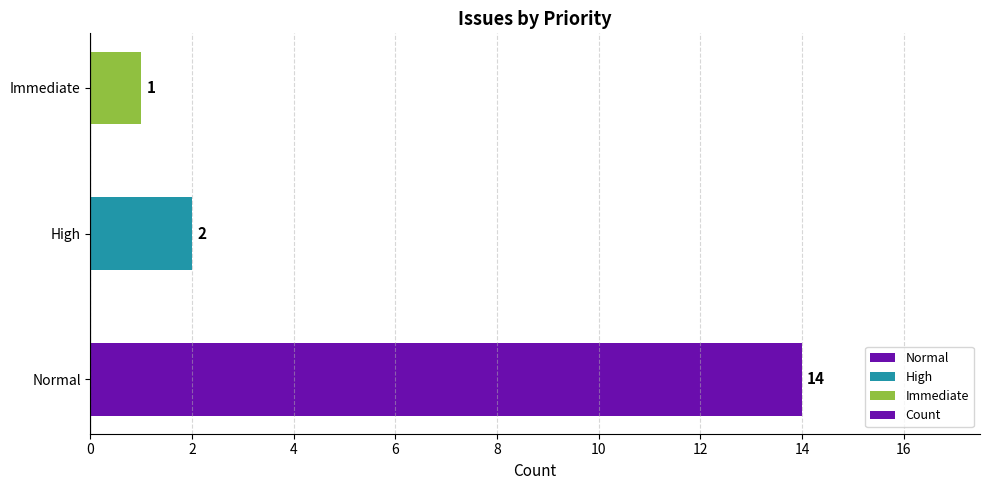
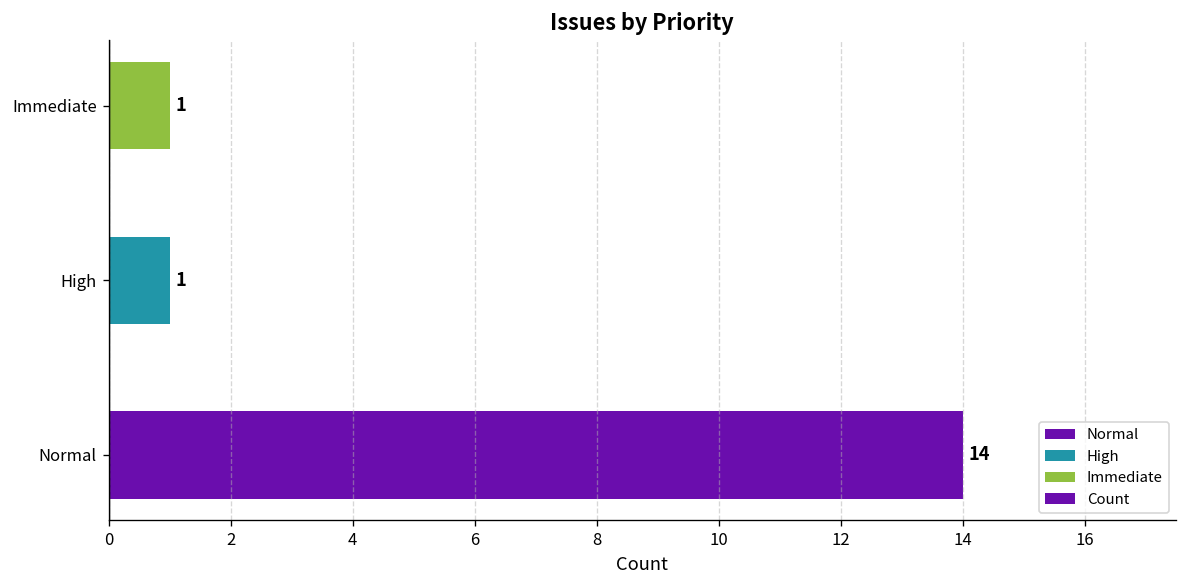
  {
    "Immediate": 1,
-   "High": 2,
+   "High": 1,
    "Normal": 14
  }
